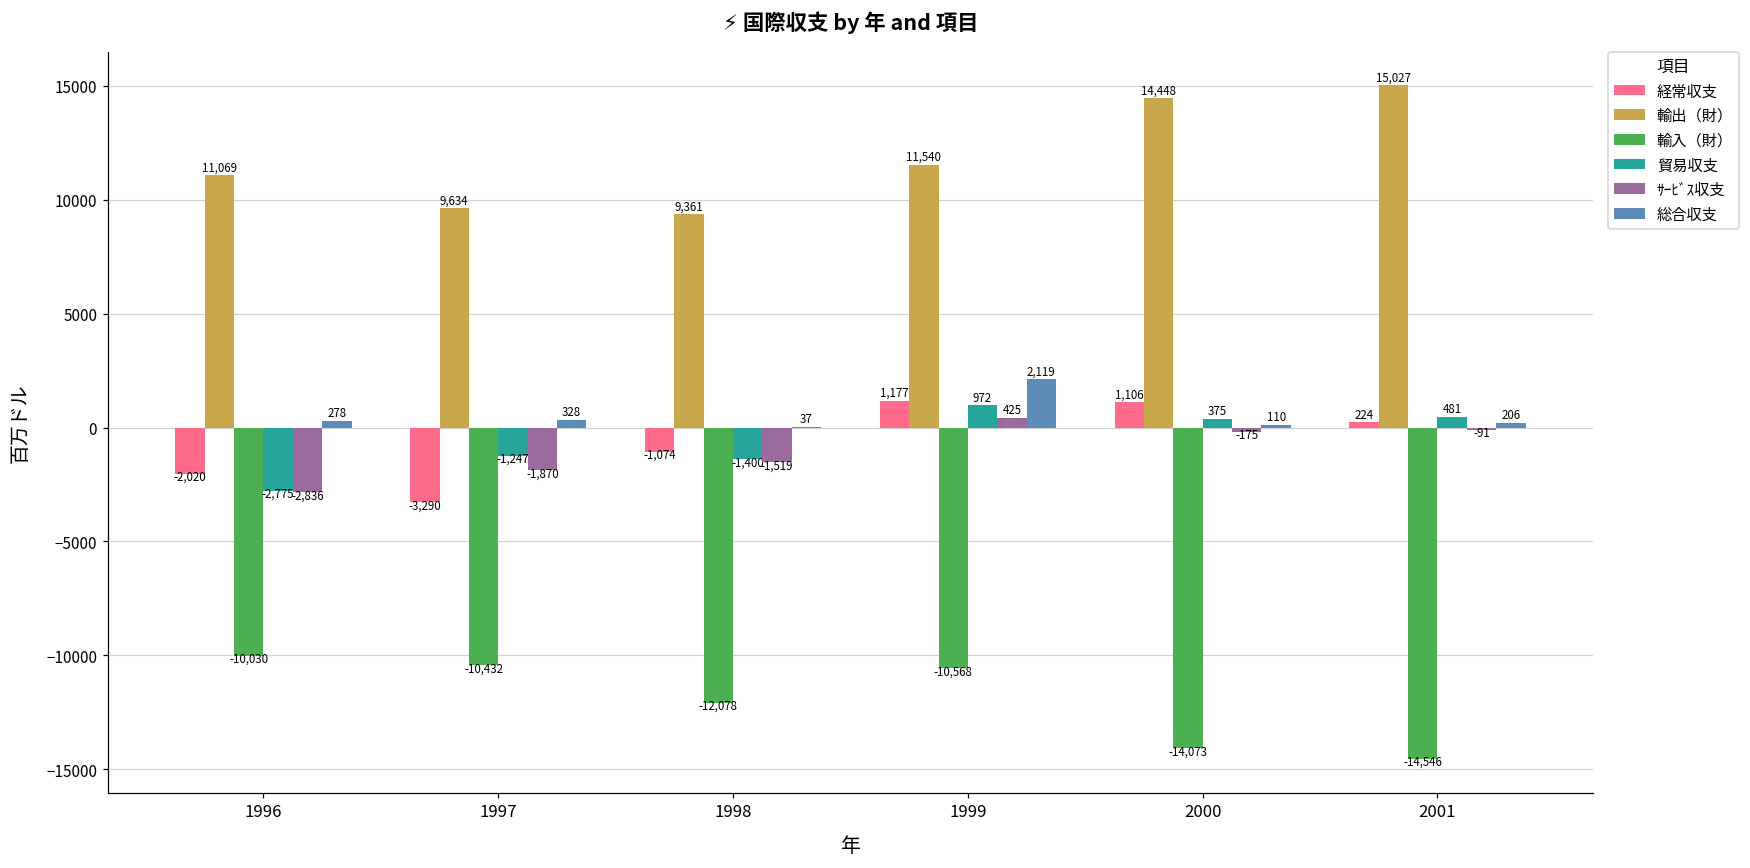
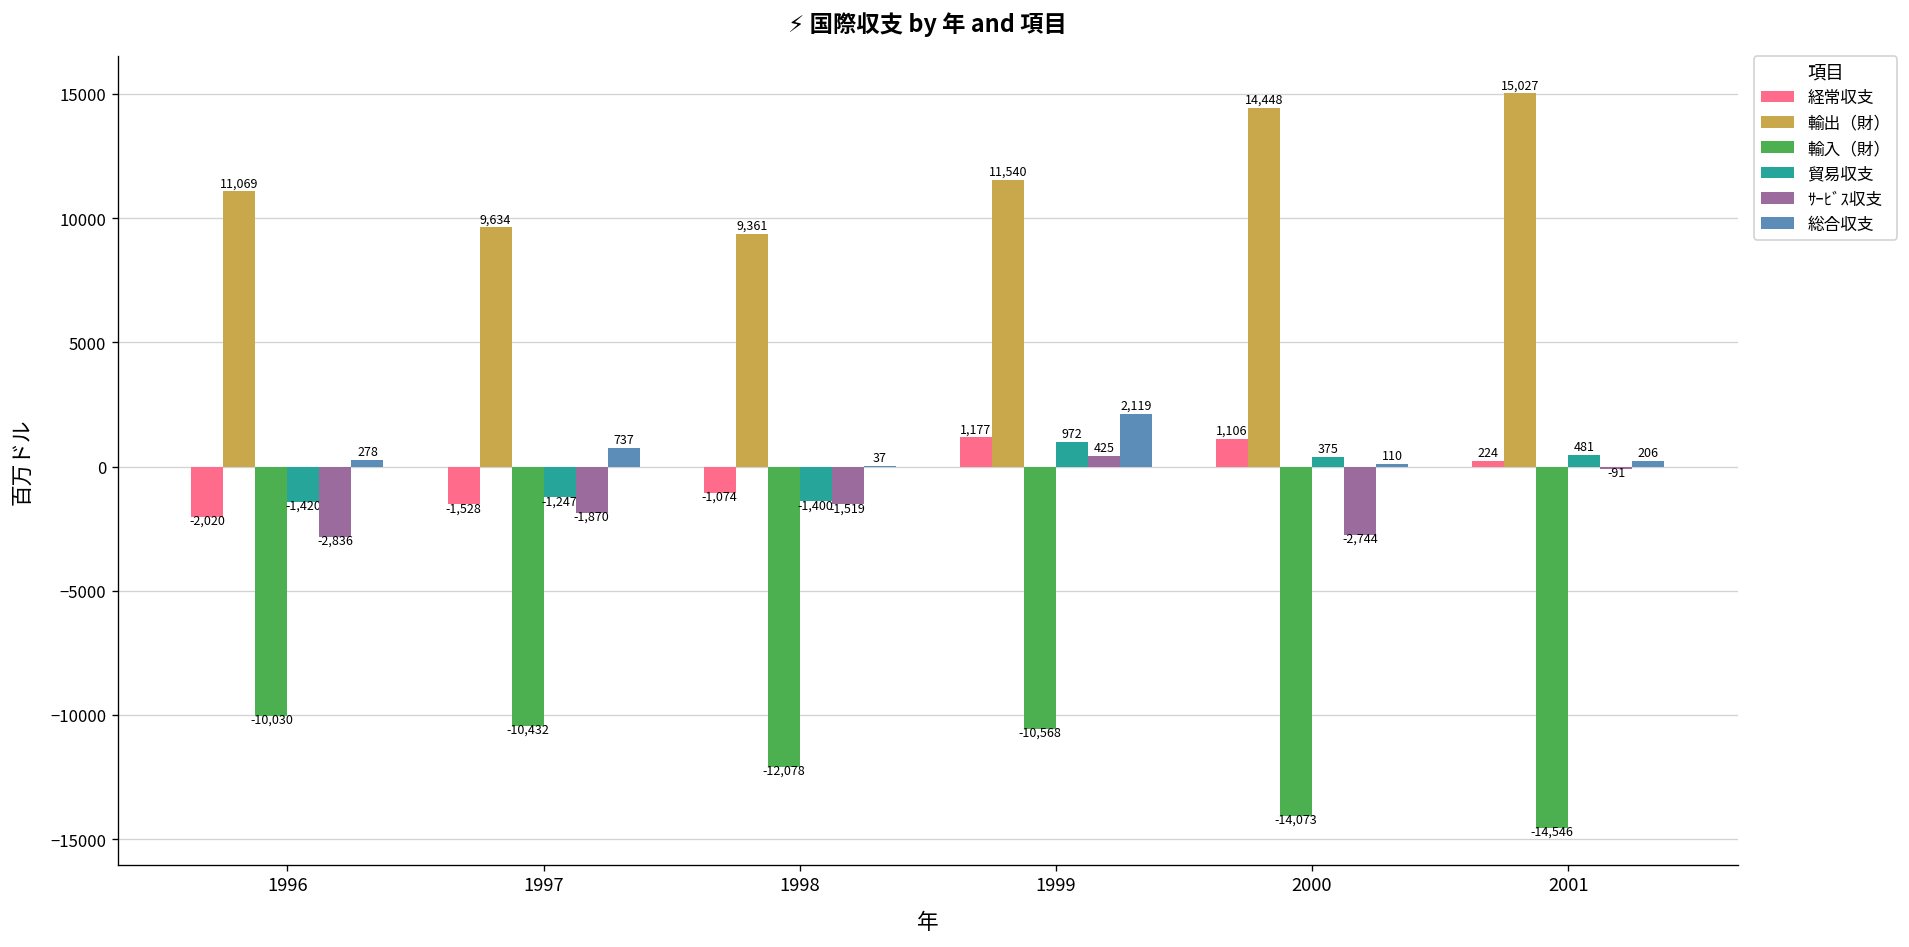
  {
    "経常収支": {
      "1996": "-2,020",
-     "1997": "-3,290",
+     "1997": "-1,528",
      "1998": "-1,074",
      "1999": "1,177",
      "2000": "1,106",
      "2001": "224"
    },
    "輸出（財）": {
      "1996": "11,069",
      "1997": "9,634",
      "1998": "9,361",
      "1999": "11,540",
      "2000": "14,448",
      "2001": "15,027"
    },
    "輸入（財）": {
      "1996": "-10,030",
      "1997": "-10,432",
      "1998": "-12,078",
      "1999": "-10,568",
      "2000": "-14,073",
      "2001": "-14,546"
    },
    "貿易収支": {
-     "1996": "-2,775",
+     "1996": "-1,420",
      "1997": "-1,247",
      "1998": "-1,400",
      "1999": "972",
      "2000": "375",
      "2001": "481"
    },
    "ｻｰﾋﾞｽ収支": {
      "1996": "-2,836",
      "1997": "-1,870",
      "1998": "-1,519",
      "1999": "425",
-     "2000": "-175",
+     "2000": "-2,744",
      "2001": "-91"
    },
    "総合収支": {
      "1996": "278",
-     "1997": "328",
+     "1997": "737",
      "1998": "37",
      "1999": "2,119",
      "2000": "110",
      "2001": "206"
    }
  }
